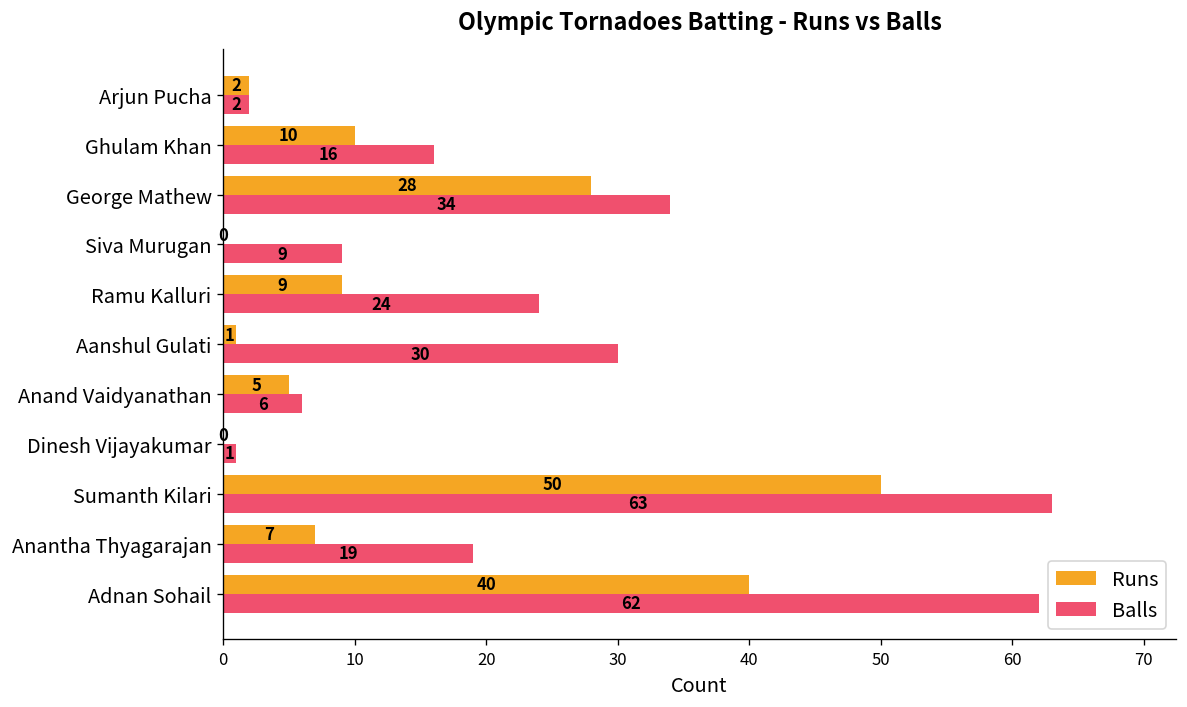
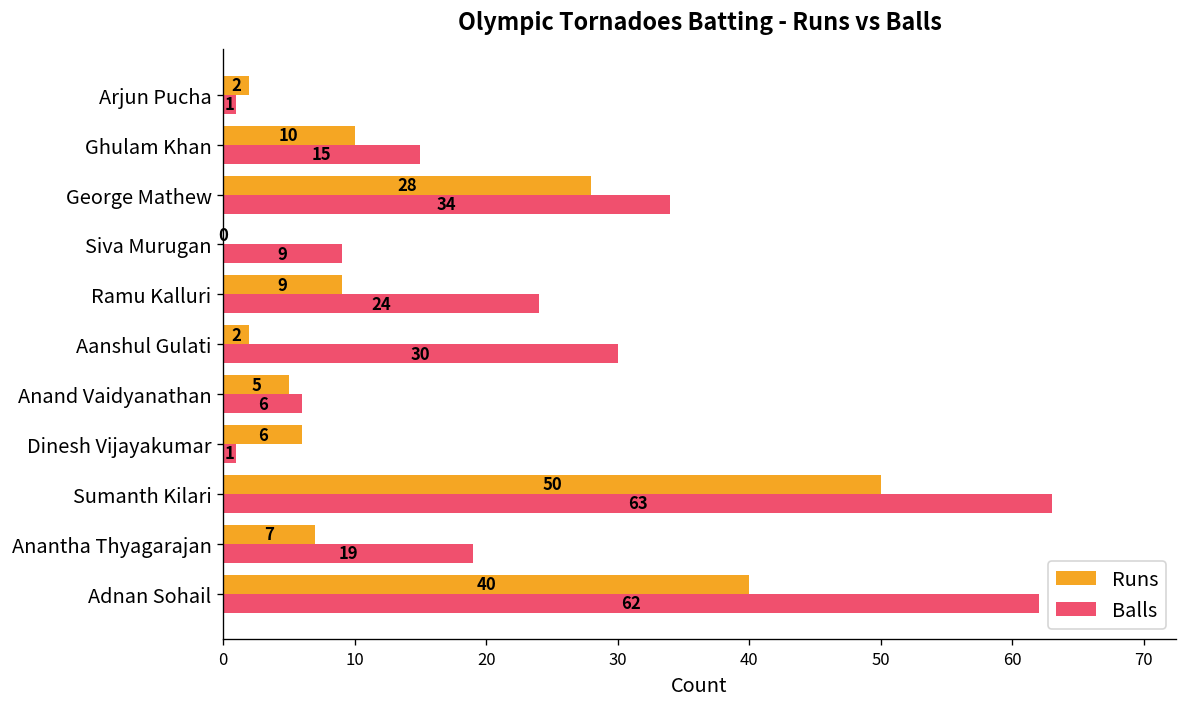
  {
    "Runs": {
      "Arjun Pucha": 2,
      "Ghulam Khan": 10,
      "George Mathew": 28,
      "Siva Murugan": 0,
      "Ramu Kalluri": 9,
-     "Aanshul Gulati": 1,
+     "Aanshul Gulati": 2,
      "Anand Vaidyanathan": 5,
-     "Dinesh Vijayakumar": 0,
+     "Dinesh Vijayakumar": 6,
      "Sumanth Kilari": 50,
      "Anantha Thyagarajan": 7,
      "Adnan Sohail": 40
    },
    "Balls": {
-     "Arjun Pucha": 2,
-     "Ghulam Khan": 16,
+     "Arjun Pucha": 1,
+     "Ghulam Khan": 15,
      "George Mathew": 34,
      "Siva Murugan": 9,
      "Ramu Kalluri": 24,
      "Aanshul Gulati": 30,
      "Anand Vaidyanathan": 6,
      "Dinesh Vijayakumar": 1,
      "Sumanth Kilari": 63,
      "Anantha Thyagarajan": 19,
      "Adnan Sohail": 62
    }
  }
